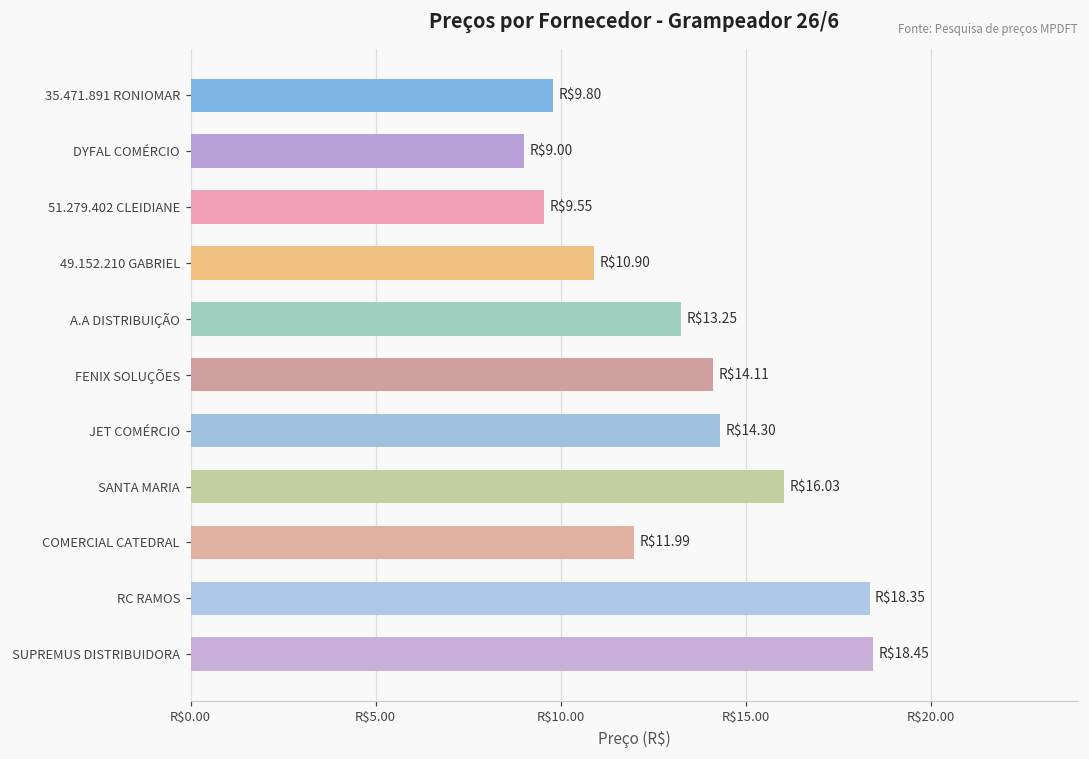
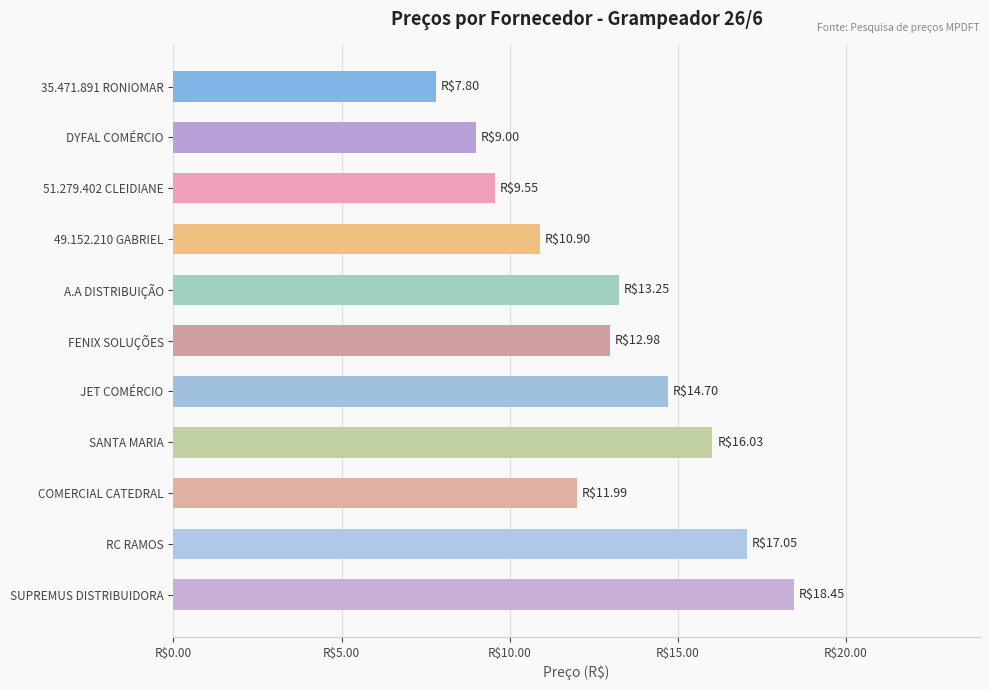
  {
-   "35.471.891 RONIOMAR": "$9.80",
+   "35.471.891 RONIOMAR": "$7.80",
    "DYFAL COMÉRCIO": "$9.00",
    "51.279.402 CLEIDIANE": "$9.55",
    "49.152.210 GABRIEL": "$10.90",
    "A.A DISTRIBUIÇÃO": "$13.25",
-   "FENIX SOLUÇÕES": "$14.11",
-   "JET COMÉRCIO": "$14.30",
+   "FENIX SOLUÇÕES": "$12.98",
+   "JET COMÉRCIO": "$14.70",
    "SANTA MARIA": "$16.03",
    "COMERCIAL CATEDRAL": "$11.99",
-   "RC RAMOS": "$18.35",
+   "RC RAMOS": "$17.05",
    "SUPREMUS DISTRIBUIDORA": "$18.45"
  }
